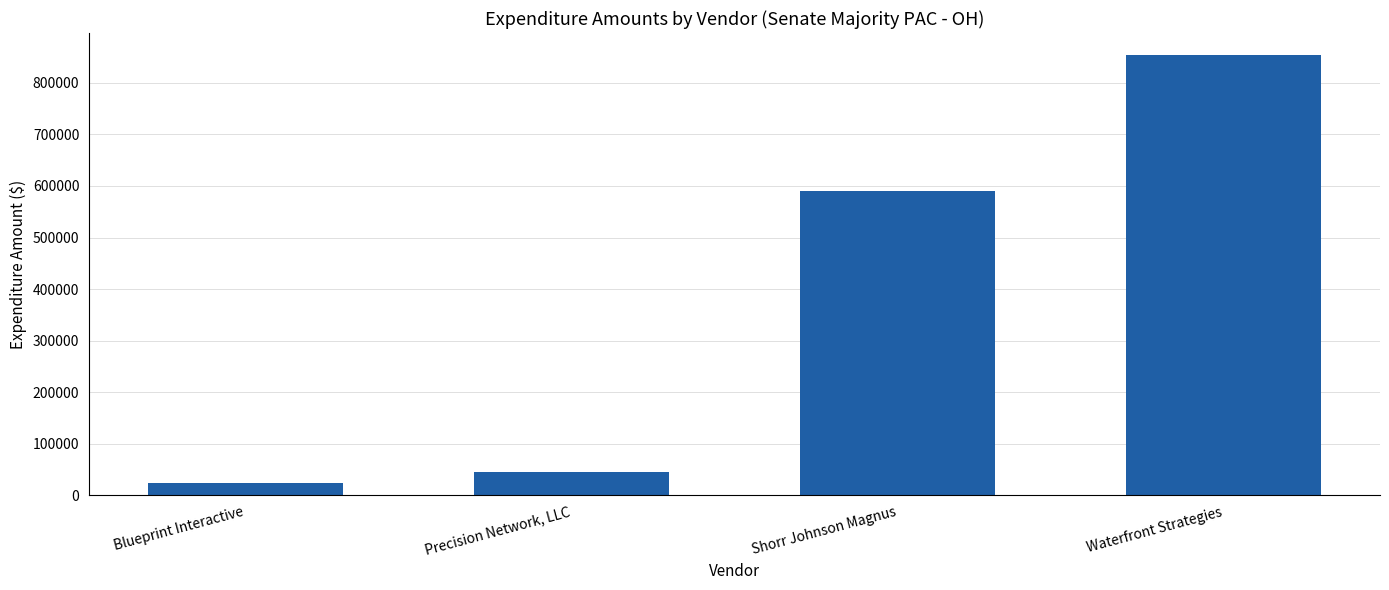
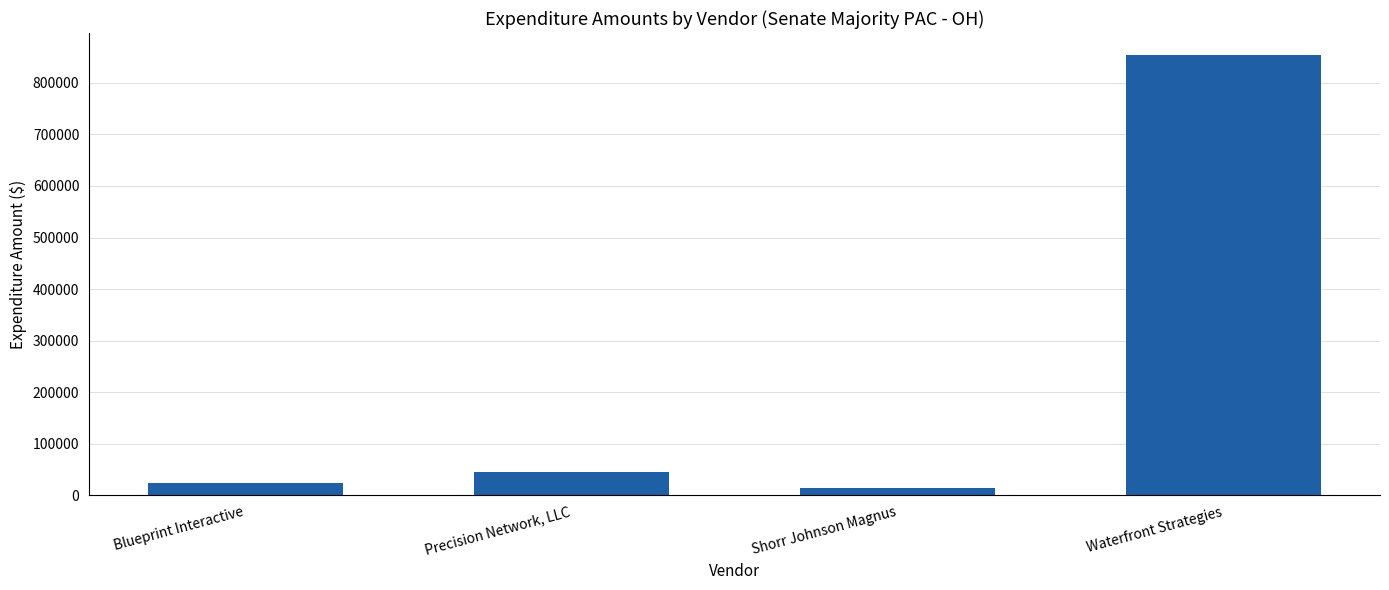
  {
    "Blueprint Interactive": 20000,
    "Precision Network, LLC": 50000,
-   "Shorr Johnson Magnus": 590000,
+   "Shorr Johnson Magnus": 20000,
    "Waterfront Strategies": 850000
  }
